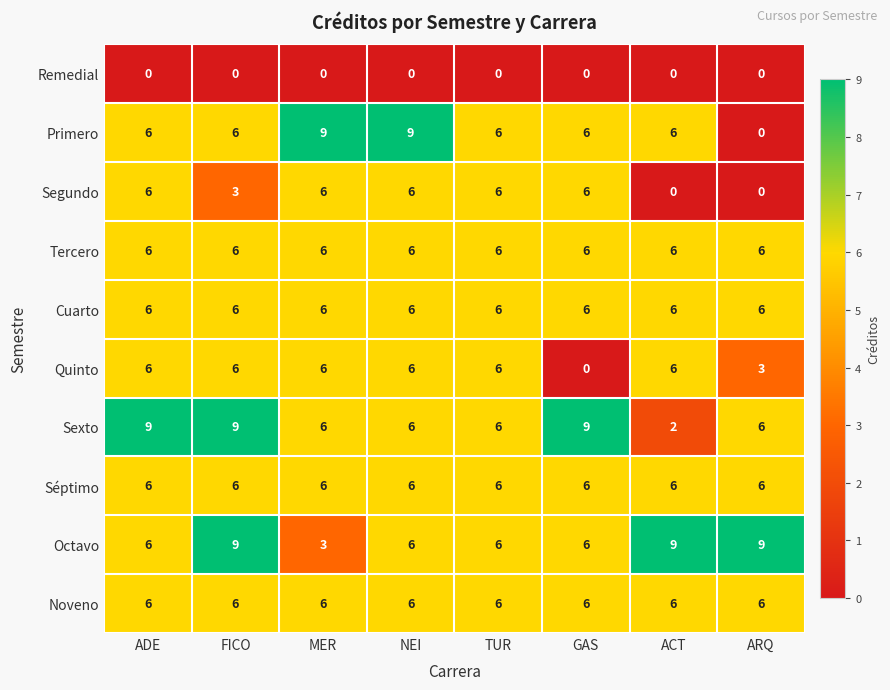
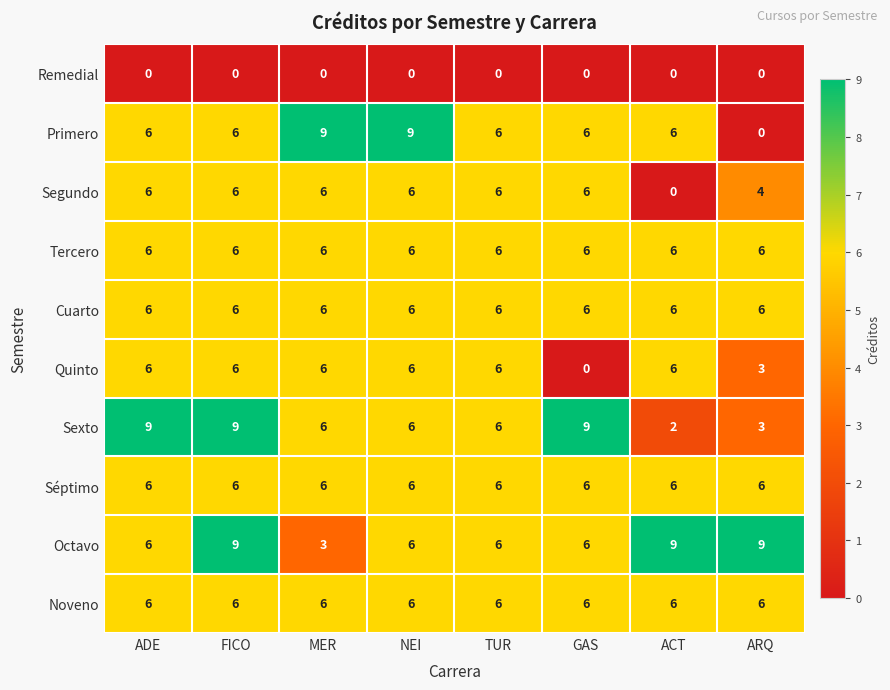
  {
    "Remedial": {
      "ADE": 0,
      "FICO": 0,
      "MER": 0,
      "NEI": 0,
      "TUR": 0,
      "GAS": 0,
      "ACT": 0,
      "ARQ": 0
    },
    "Primero": {
      "ADE": 6,
      "FICO": 6,
      "MER": 9,
      "NEI": 9,
      "TUR": 6,
      "GAS": 6,
      "ACT": 6,
      "ARQ": 0
    },
    "Segundo": {
      "ADE": 6,
-     "FICO": 3,
+     "FICO": 6,
      "MER": 6,
      "NEI": 6,
      "TUR": 6,
      "GAS": 6,
      "ACT": 0,
-     "ARQ": 0
+     "ARQ": 4
    },
    "Tercero": {
      "ADE": 6,
      "FICO": 6,
      "MER": 6,
      "NEI": 6,
      "TUR": 6,
      "GAS": 6,
      "ACT": 6,
      "ARQ": 6
    },
    "Cuarto": {
      "ADE": 6,
      "FICO": 6,
      "MER": 6,
      "NEI": 6,
      "TUR": 6,
      "GAS": 6,
      "ACT": 6,
      "ARQ": 6
    },
    "Quinto": {
      "ADE": 6,
      "FICO": 6,
      "MER": 6,
      "NEI": 6,
      "TUR": 6,
      "GAS": 0,
      "ACT": 6,
      "ARQ": 3
    },
    "Sexto": {
      "ADE": 9,
      "FICO": 9,
      "MER": 6,
      "NEI": 6,
      "TUR": 6,
      "GAS": 9,
      "ACT": 2,
-     "ARQ": 6
+     "ARQ": 3
    },
    "Séptimo": {
      "ADE": 6,
      "FICO": 6,
      "MER": 6,
      "NEI": 6,
      "TUR": 6,
      "GAS": 6,
      "ACT": 6,
      "ARQ": 6
    },
    "Octavo": {
      "ADE": 6,
      "FICO": 9,
      "MER": 3,
      "NEI": 6,
      "TUR": 6,
      "GAS": 6,
      "ACT": 9,
      "ARQ": 9
    },
    "Noveno": {
      "ADE": 6,
      "FICO": 6,
      "MER": 6,
      "NEI": 6,
      "TUR": 6,
      "GAS": 6,
      "ACT": 6,
      "ARQ": 6
    }
  }
